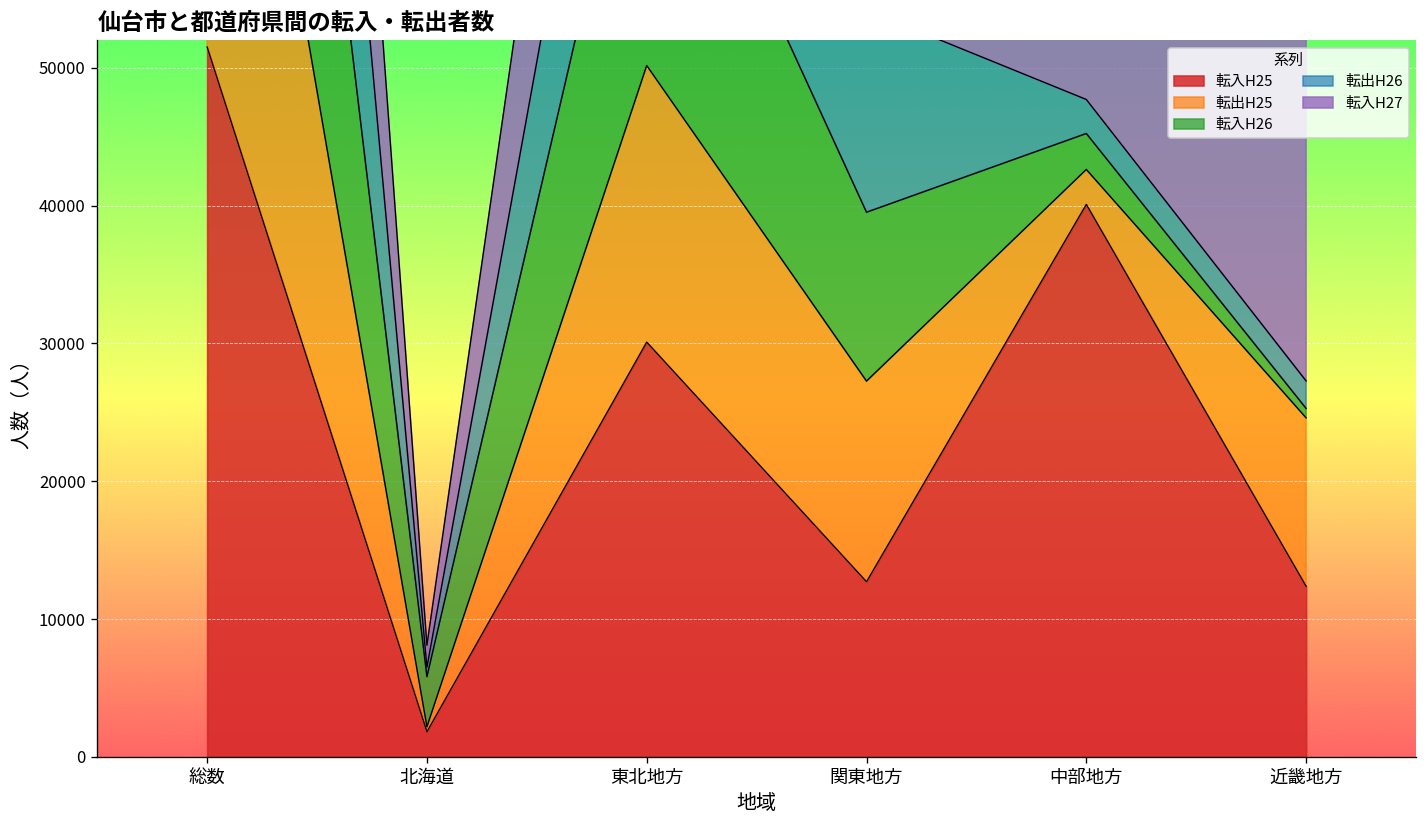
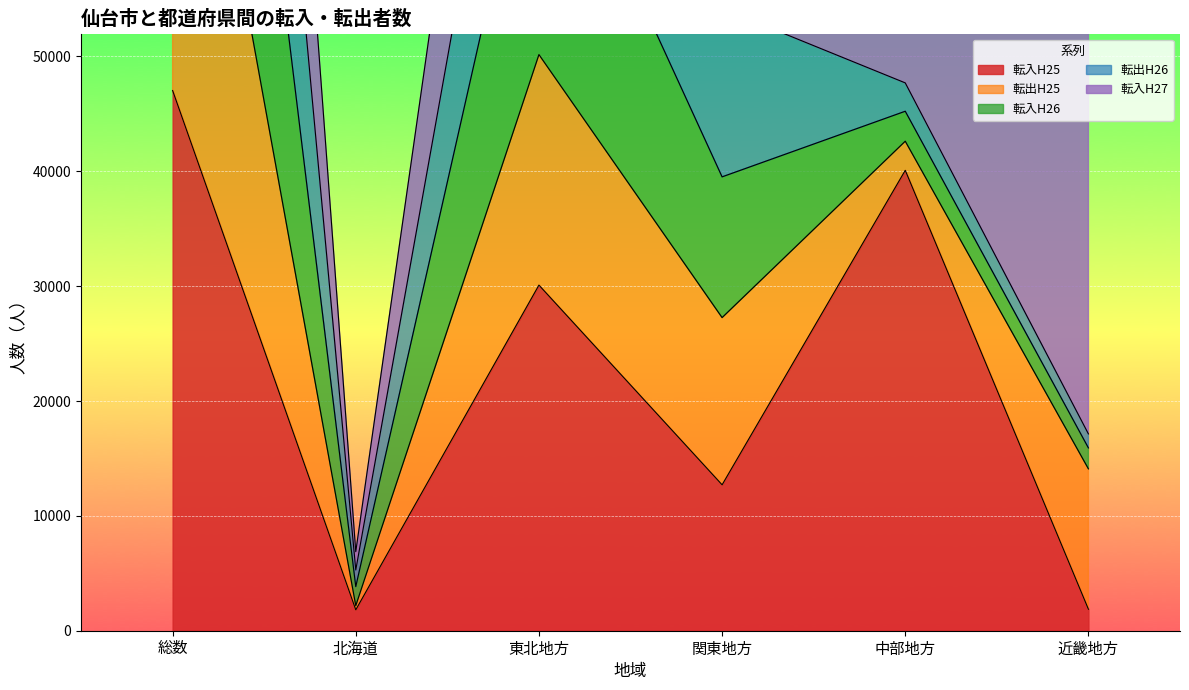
  {
    "転入H25": {
-     "総数": 51500,
+     "総数": 47000,
      "北海道": 1800,
      "東北地方": 30100,
      "関東地方": 12700,
      "中部地方": 40100,
-     "近畿地方": 12400
+     "近畿地方": 1900
    },
    "転出H25": {
      "北海道": 400,
      "東北地方": 20100,
      "関東地方": 14600,
      "中部地方": 2500,
      "近畿地方": 12200
    },
    "転入H26": {
-     "北海道": 3600,
+     "北海道": 1700,
      "関東地方": 12300,
      "中部地方": 2600,
-     "近畿地方": 700
+     "近畿地方": 1800
    },
    "転出H26": {
-     "北海道": 700,
+     "北海道": 1400,
      "中部地方": 2500,
-     "近畿地方": 2000
+     "近畿地方": 1200
    },
    "転入H27": {
      "北海道": 1600
    }
  }
